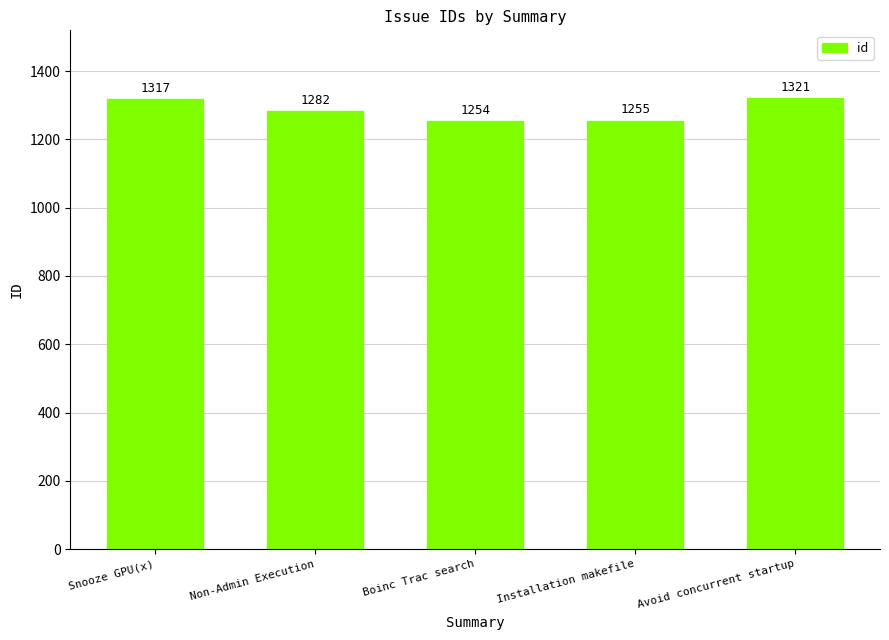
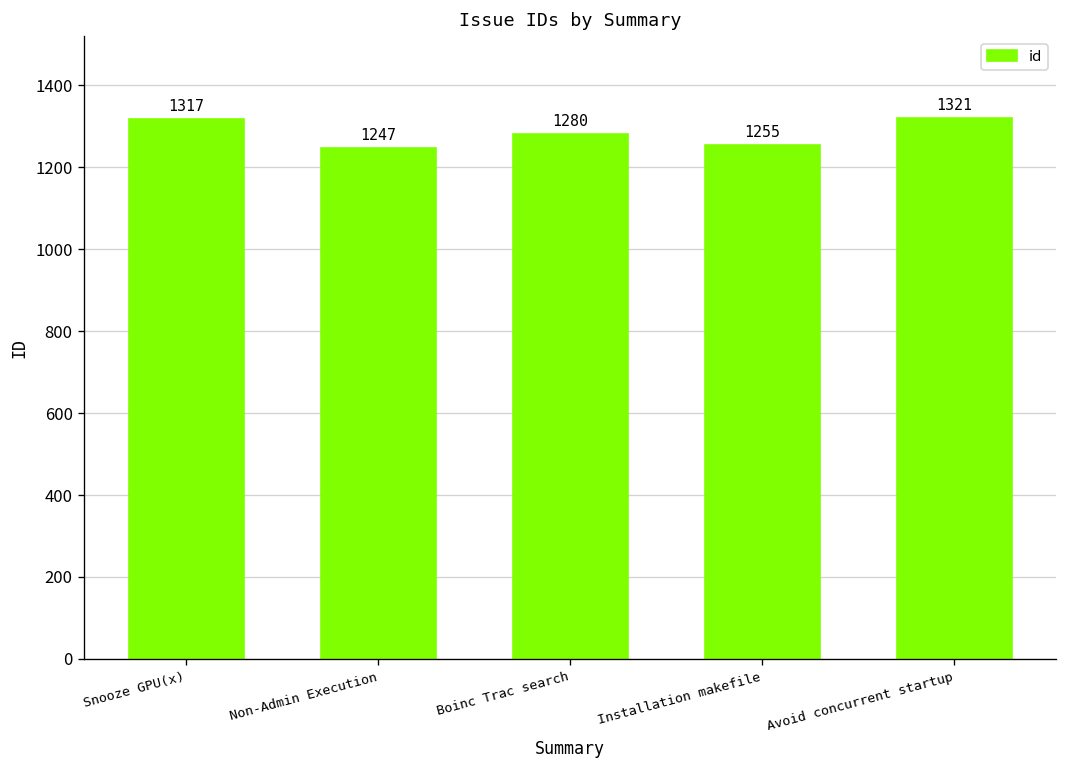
  {
    "Snooze GPU(x)": 1317,
-   "Non-Admin Execution": 1282,
-   "Boinc Trac search": 1254,
+   "Non-Admin Execution": 1247,
+   "Boinc Trac search": 1280,
    "Installation makefile": 1255,
    "Avoid concurrent startup": 1321
  }
